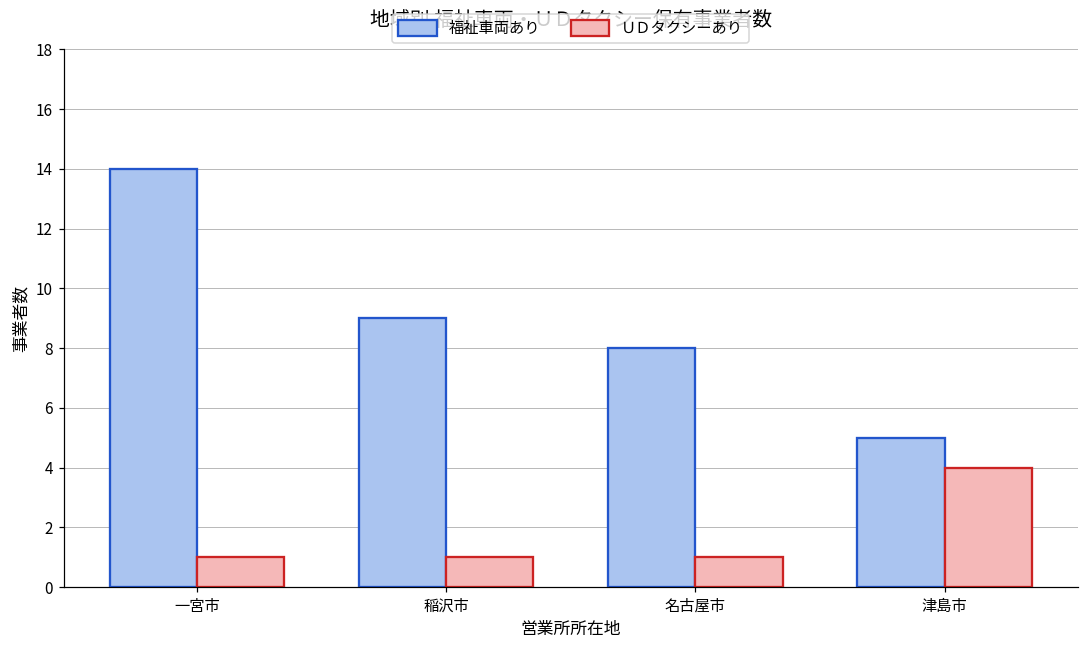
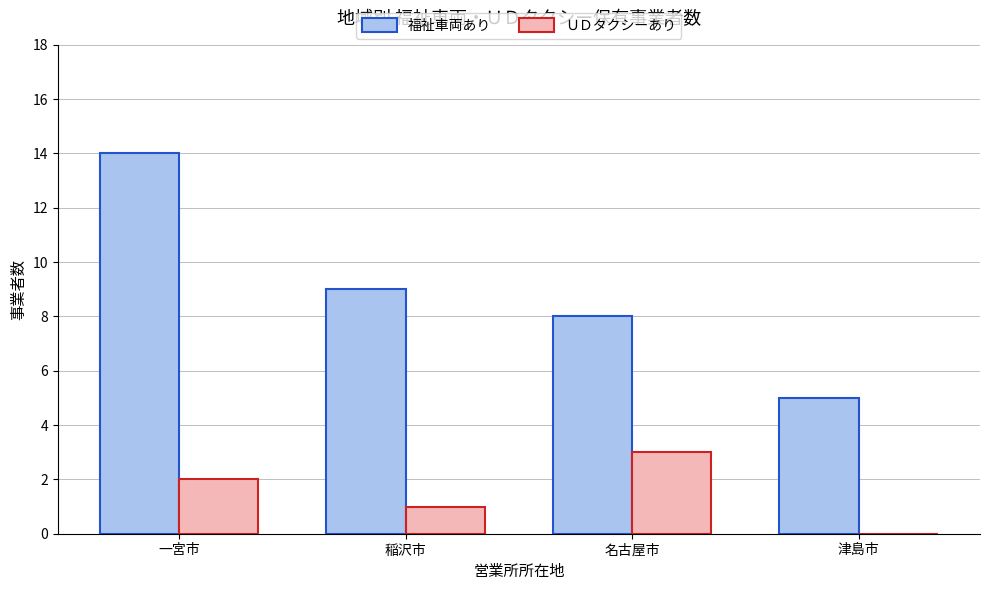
  {
    "福祉車両あり": {
      "一宮市": 14,
      "稲沢市": 9,
      "名古屋市": 8,
      "津島市": 5
    },
    "ＵＤタクシーあり": {
-     "一宮市": 1,
+     "一宮市": 2,
      "稲沢市": 1,
-     "名古屋市": 1,
-     "津島市": 4
+     "名古屋市": 3,
+     "津島市": 0
    }
  }
